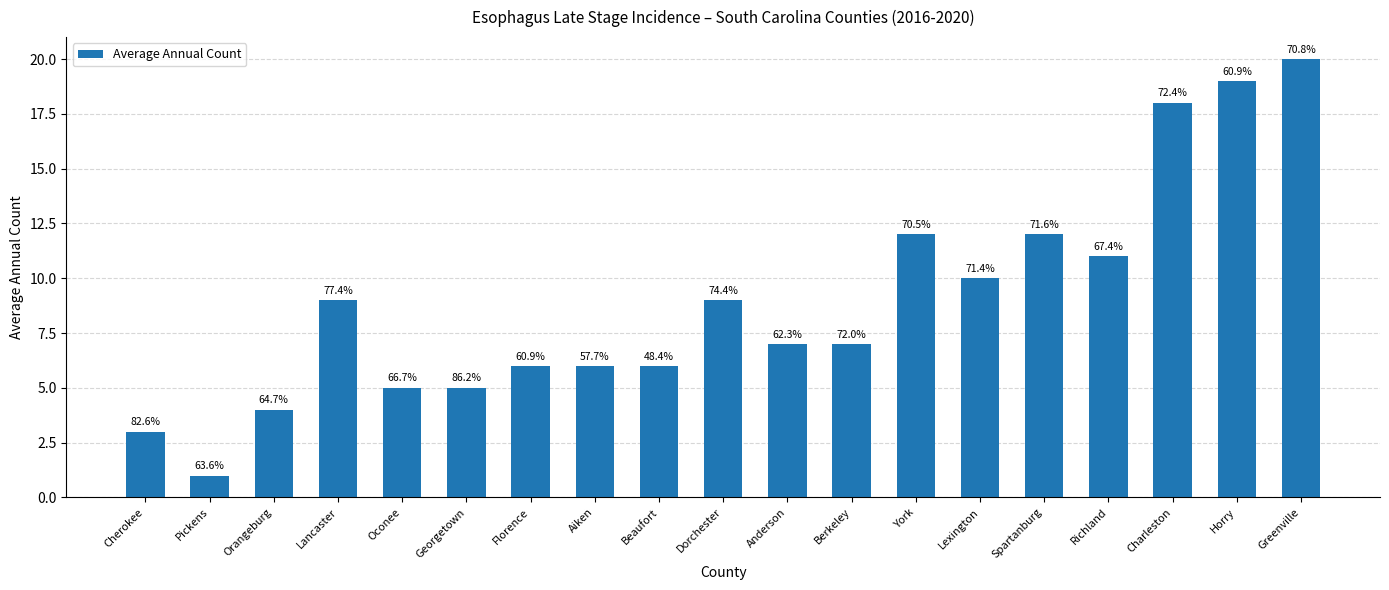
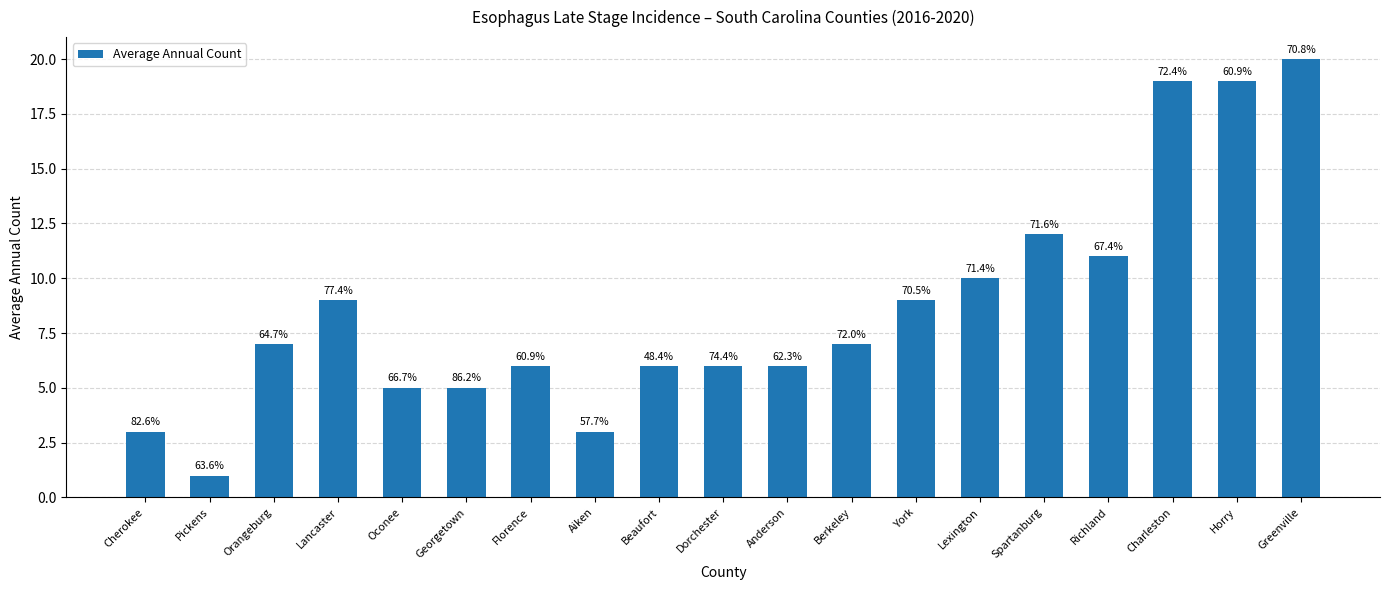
  {
-   "Orangeburg": 4,
-   "Aiken": 6,
-   "Dorchester": 9,
-   "Anderson": 7,
-   "York": 12,
-   "Charleston": 18
+   "Orangeburg": 7,
+   "Aiken": 3,
+   "Dorchester": 6,
+   "Anderson": 6,
+   "York": 9,
+   "Charleston": 19
  }
